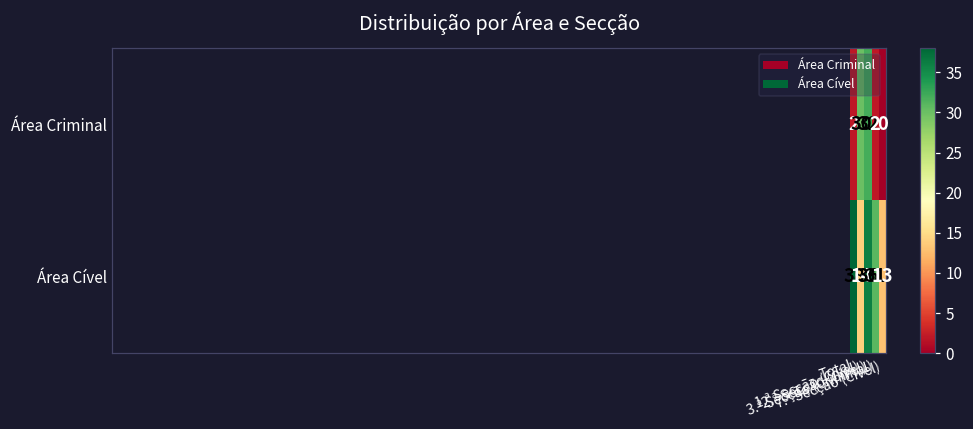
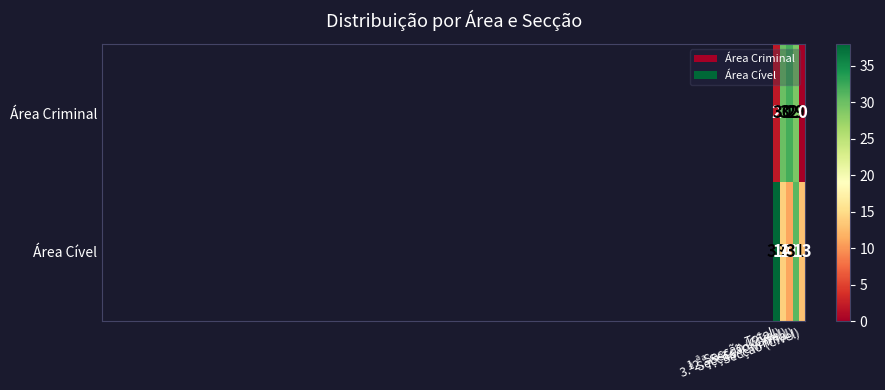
  {
    "Área Criminal": {
-     "3.ª Secção (Criminal)": 2
+     "3.ª Secção (Criminal)": 29
    },
    "Área Cível": {
-     "2.ª Secção (Cível)": 36
+     "2.ª Secção (Cível)": 11
    }
  }
